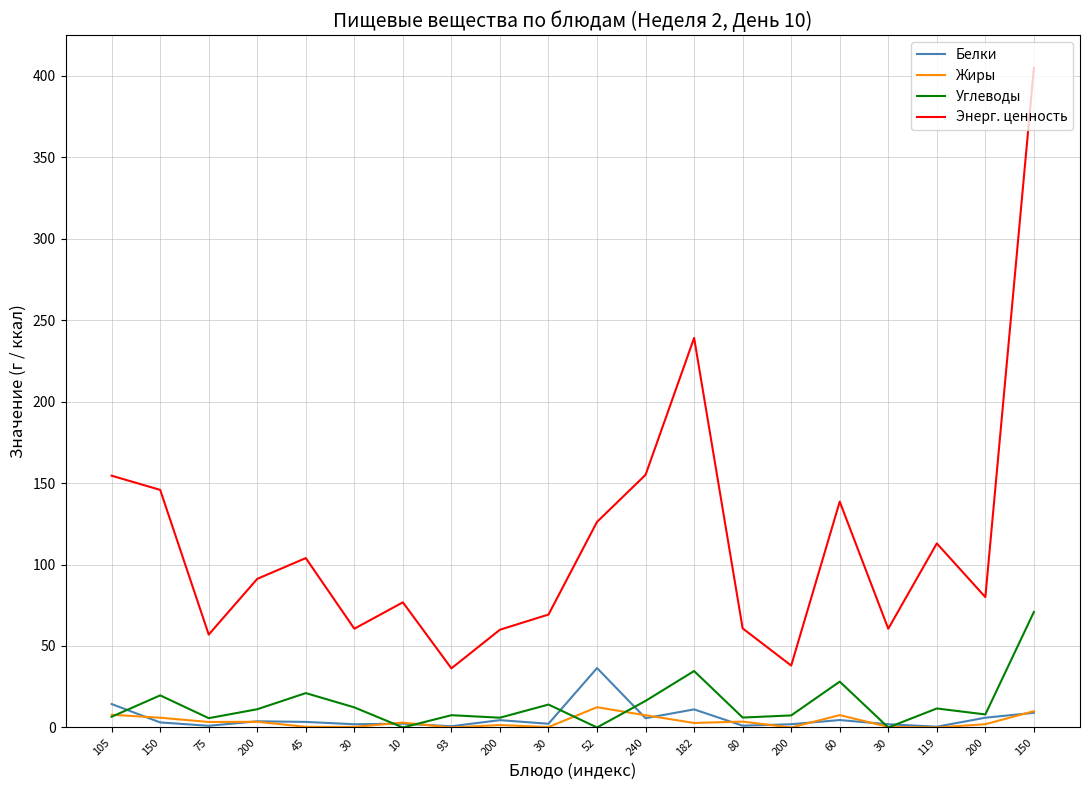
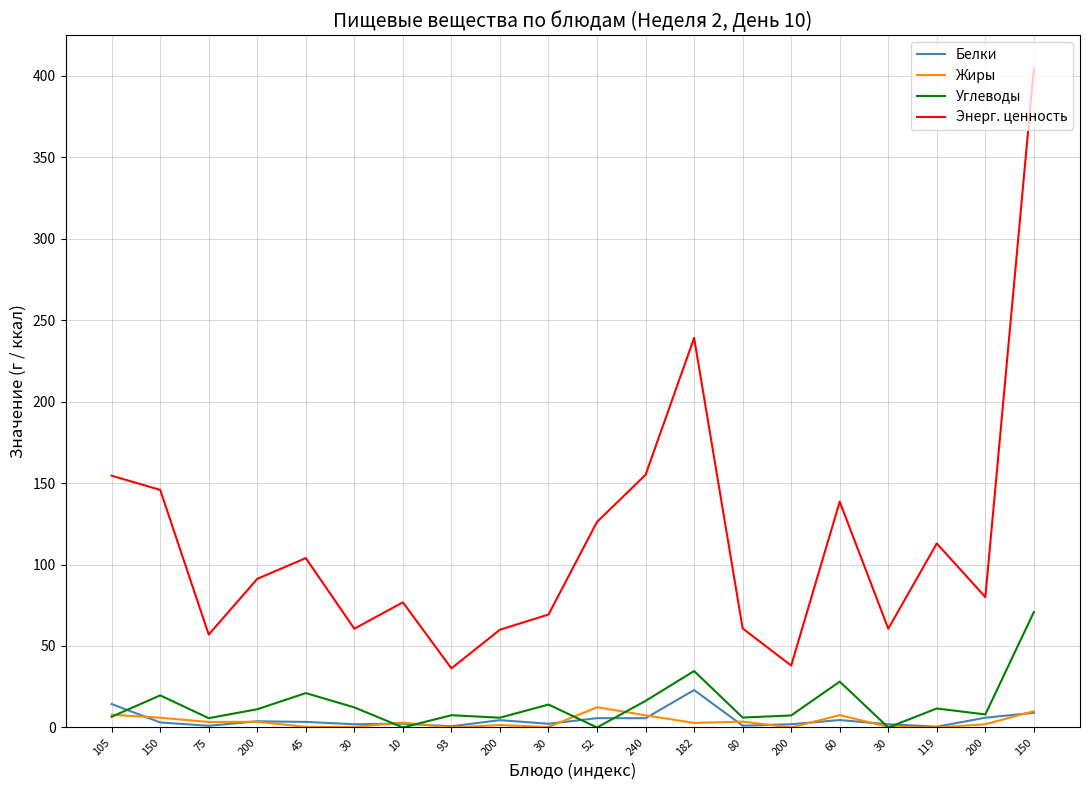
  {
    "Белки": {
      "105": 14,
      "75": 1,
      "45": 3,
-     "52": 36,
+     "52": 6,
      "240": 6,
-     "182": 11,
+     "182": 23,
      "80": 1,
      "60": 5
    },
    "Жиры": {
      "75": 3,
      "45": 0,
      "52": 12,
      "240": 7,
      "182": 3,
      "80": 4,
      "60": 8
    },
    "Углеводы": {
      "75": 6,
      "45": 21,
      "10": 0,
      "93": 8,
      "52": 0,
      "240": 16,
      "182": 35,
      "80": 6,
      "60": 28,
      "119": 12
    },
    "Энерг. ценность": {
      "105": 155,
      "75": 57,
      "45": 104,
      "10": 77,
      "93": 36,
      "52": 126,
      "240": 155,
      "182": 239,
      "80": 61,
      "60": 139,
      "119": 113
    }
  }
